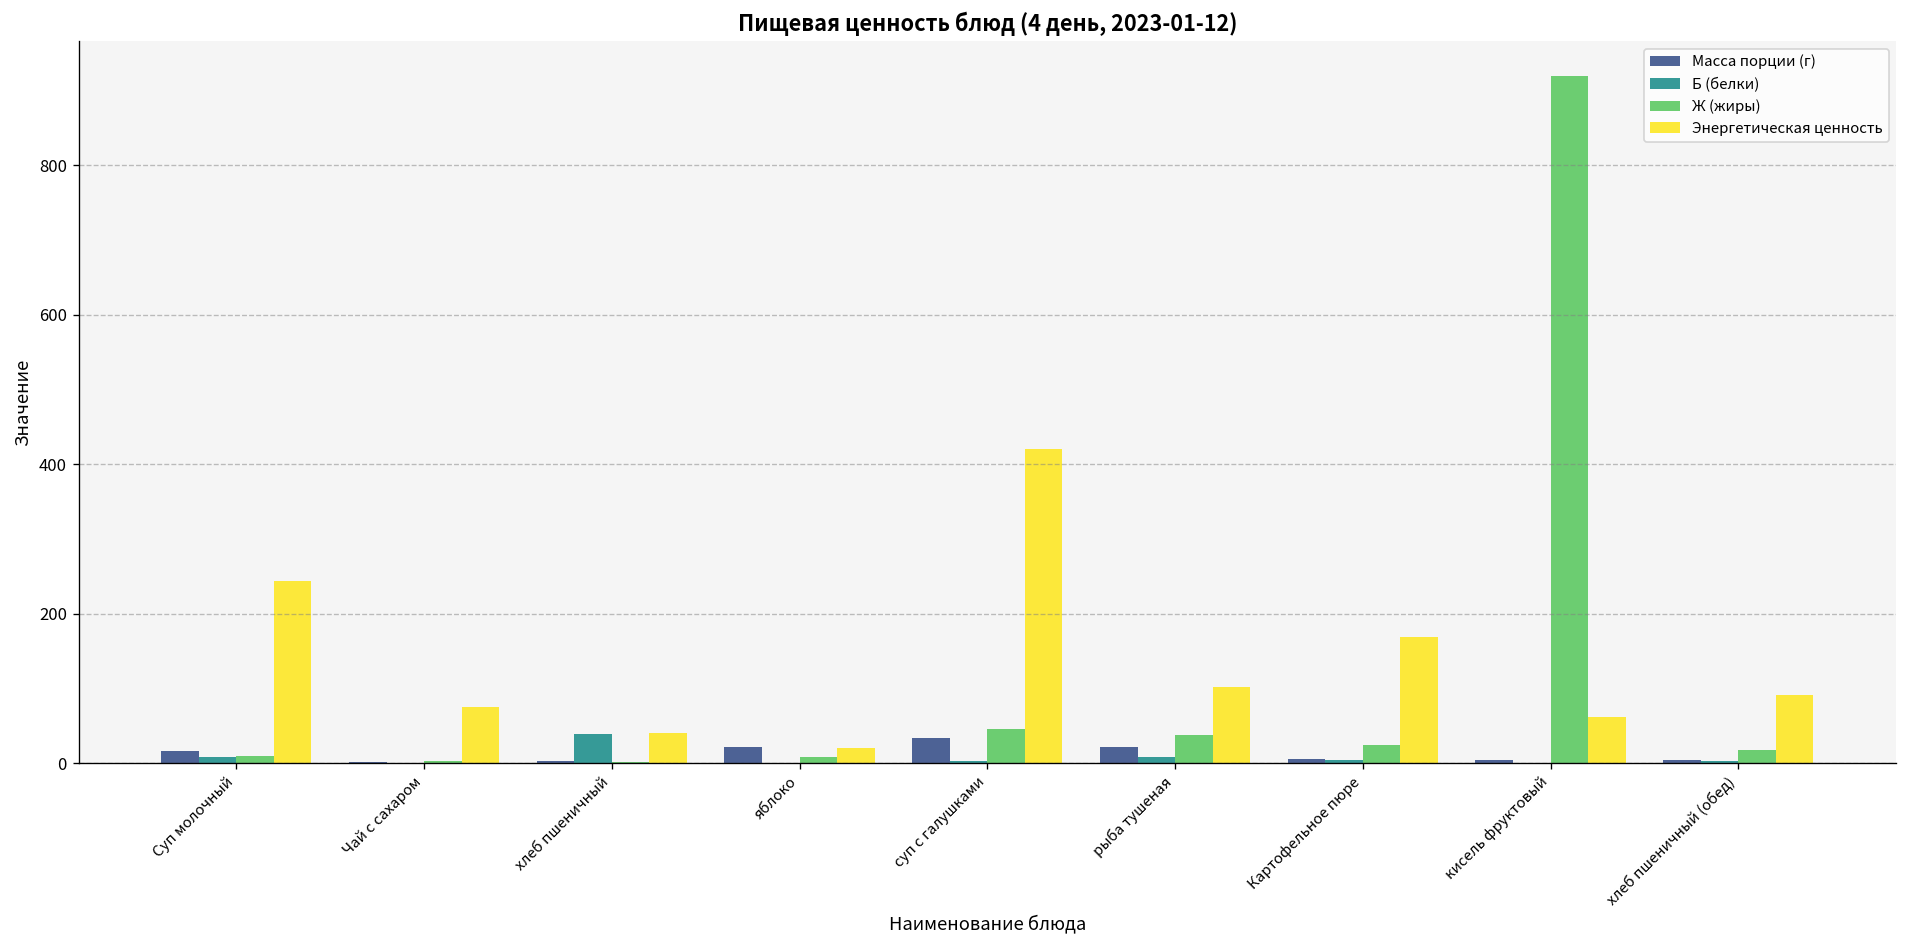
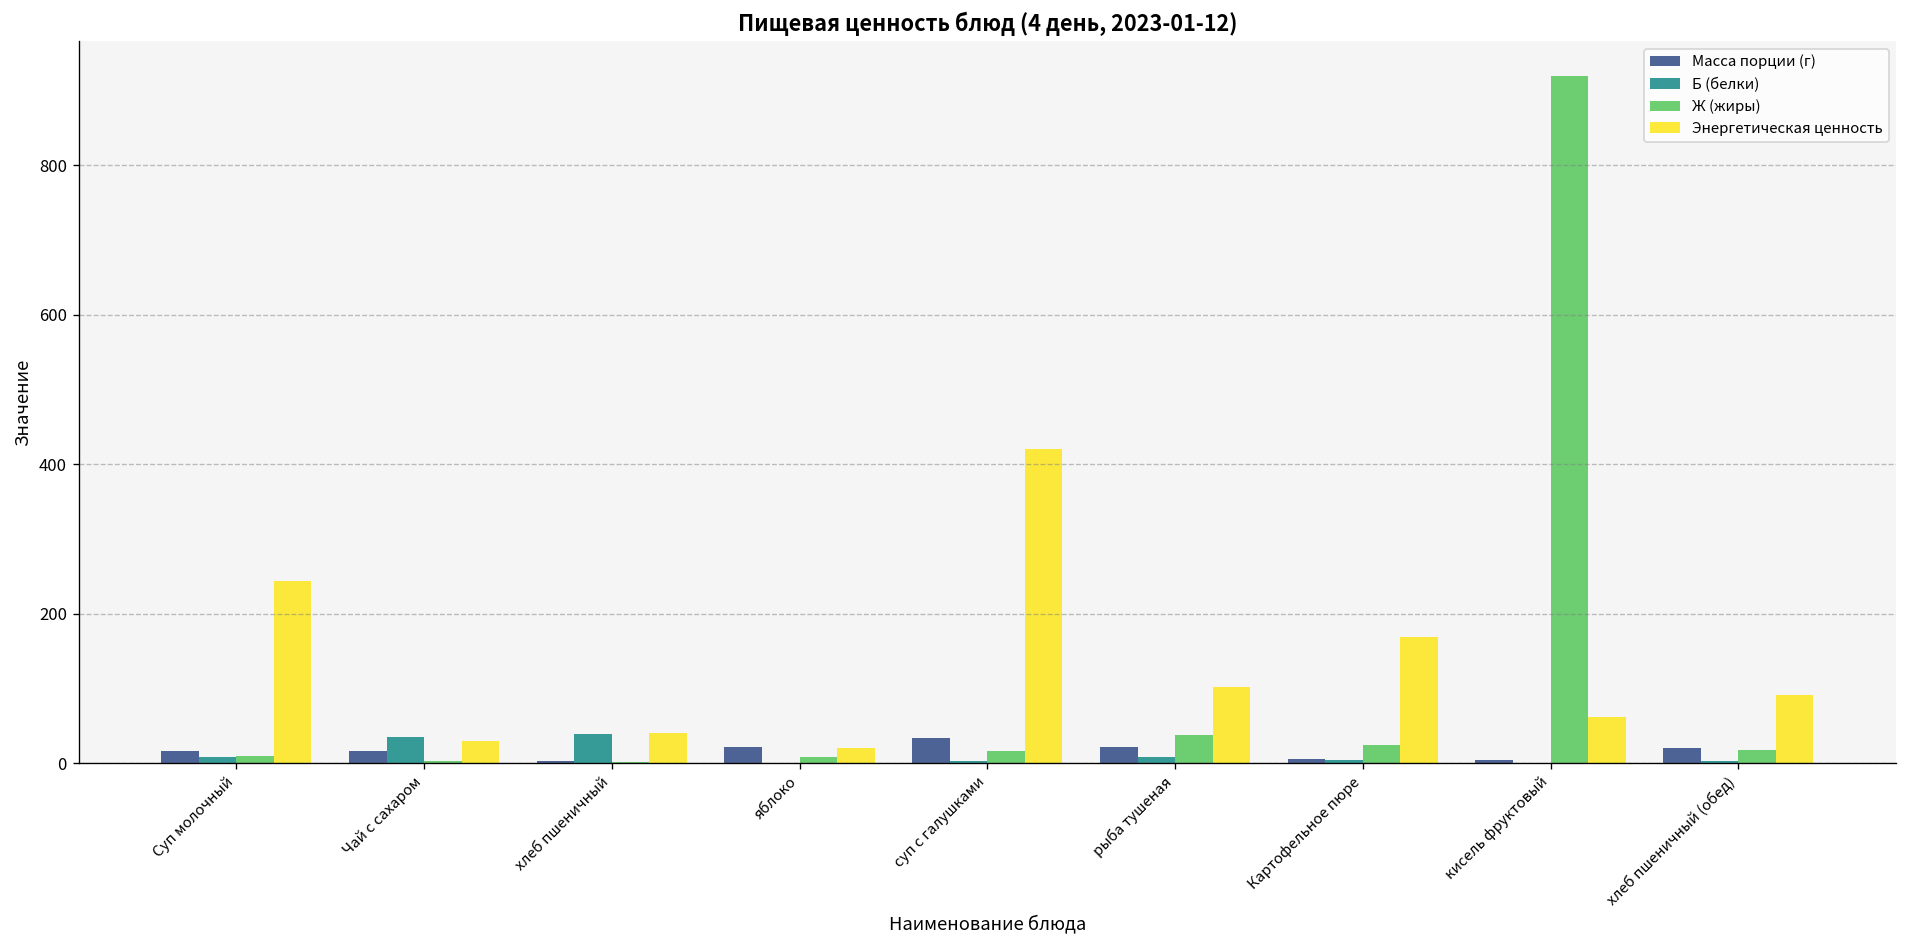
  {
    "Масса порции (г)": {
      "Суп молочный": 20,
-     "Чай с сахаром": 0,
+     "Чай с сахаром": 20,
      "яблоко": 20,
      "суп с галушками": 30,
      "рыба тушеная": 20,
      "Картофельное пюре": 10,
      "кисель фруктовый": 0,
-     "хлеб пшеничный (обед)": 0
+     "хлеб пшеничный (обед)": 20
    },
    "Б (белки)": {
      "Суп молочный": 10,
-     "Чай с сахаром": 0,
+     "Чай с сахаром": 40,
      "хлеб пшеничный": 40,
      "рыба тушеная": 10
    },
    "Ж (жиры)": {
      "Суп молочный": 10,
      "яблоко": 10,
-     "суп с галушками": 50,
+     "суп с галушками": 20,
      "рыба тушеная": 40,
      "Картофельное пюре": 20,
      "кисель фруктовый": 920,
      "хлеб пшеничный (обед)": 20
    },
    "Энергетическая ценность": {
      "Суп молочный": 240,
-     "Чай с сахаром": 70,
+     "Чай с сахаром": 30,
      "хлеб пшеничный": 40,
      "яблоко": 20,
      "суп с галушками": 420,
      "рыба тушеная": 100,
      "Картофельное пюре": 170,
      "кисель фруктовый": 60,
      "хлеб пшеничный (обед)": 90
    }
  }
